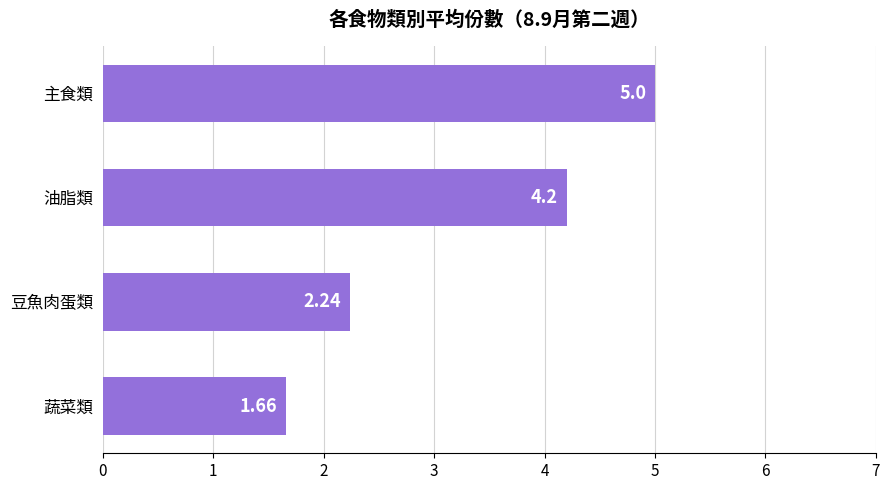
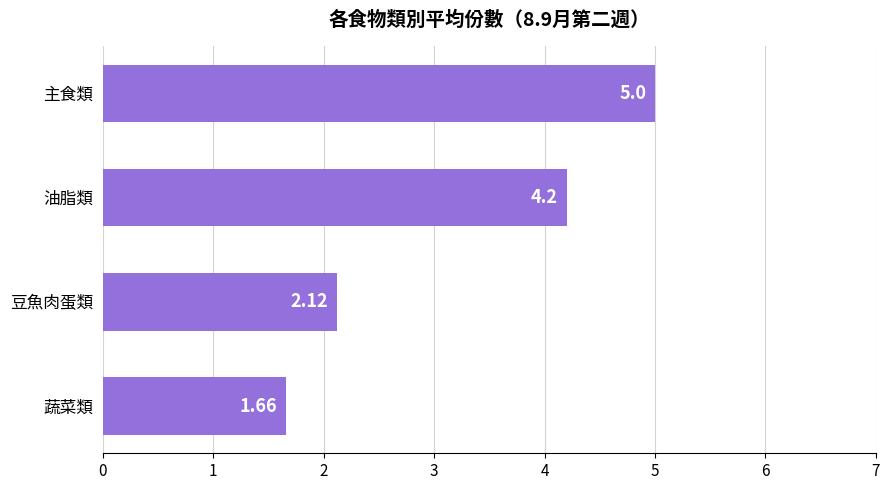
  {
    "主食類": 5.0,
    "油脂類": 4.2,
-   "豆魚肉蛋類": 2.24,
+   "豆魚肉蛋類": 2.12,
    "蔬菜類": 1.66
  }
